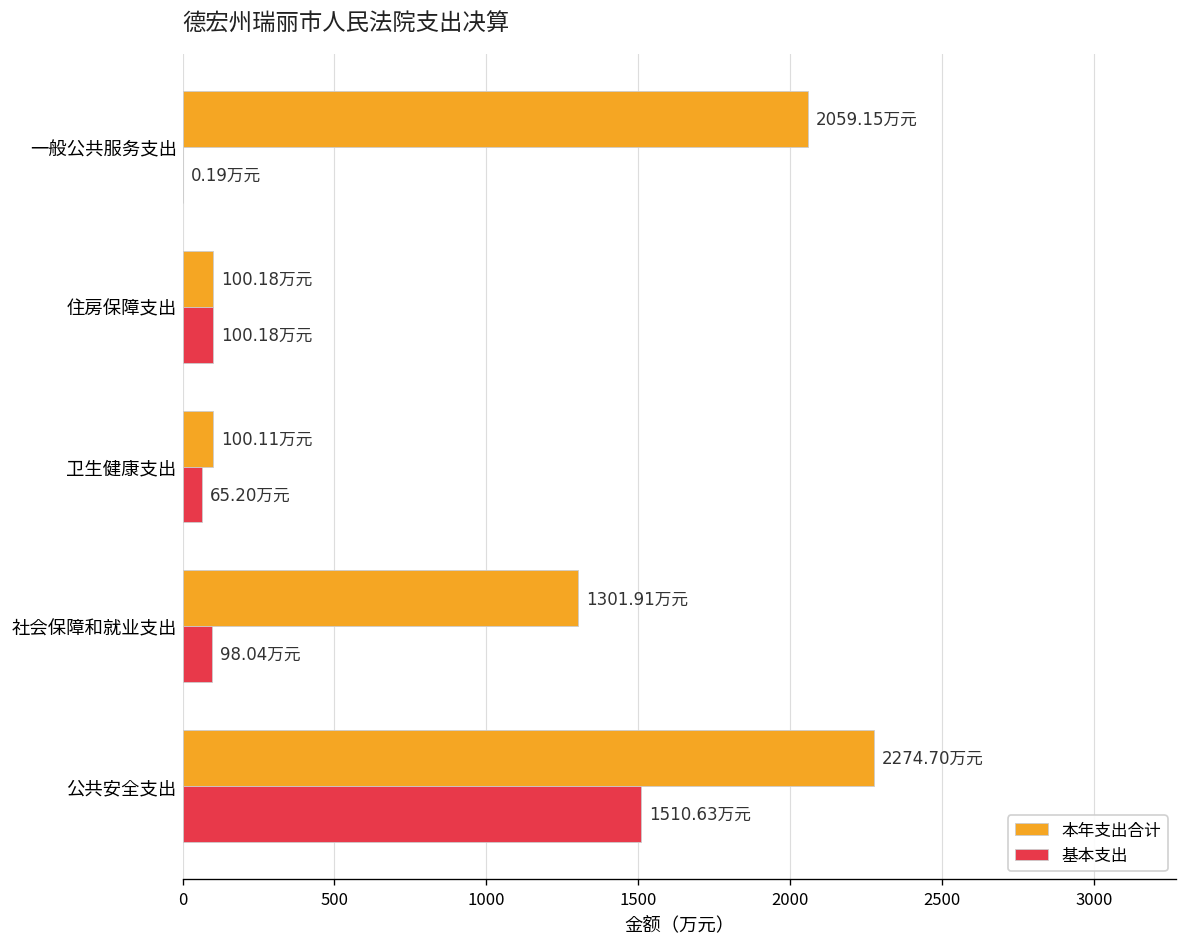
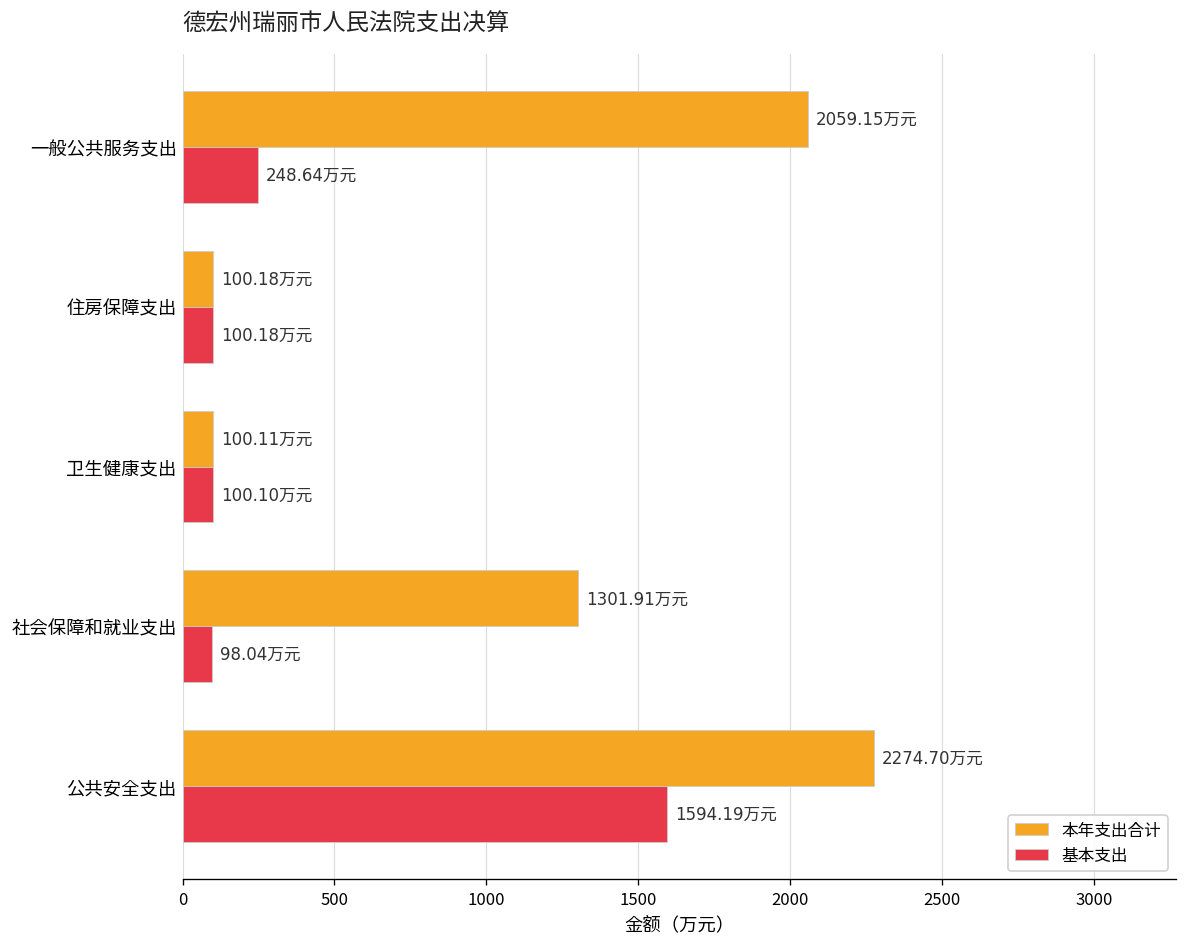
  {
    "本年支出合计": {
      "一般公共服务支出": 2059.15,
      "住房保障支出": 100.18,
      "卫生健康支出": 100.11,
      "社会保障和就业支出": 1301.91,
      "公共安全支出": 2274.70
    },
    "基本支出": {
-     "一般公共服务支出": 0.19,
+     "一般公共服务支出": 248.64,
      "住房保障支出": 100.18,
-     "卫生健康支出": 65.20,
+     "卫生健康支出": 100.10,
      "社会保障和就业支出": 98.04,
-     "公共安全支出": 1510.63
+     "公共安全支出": 1594.19
    }
  }
